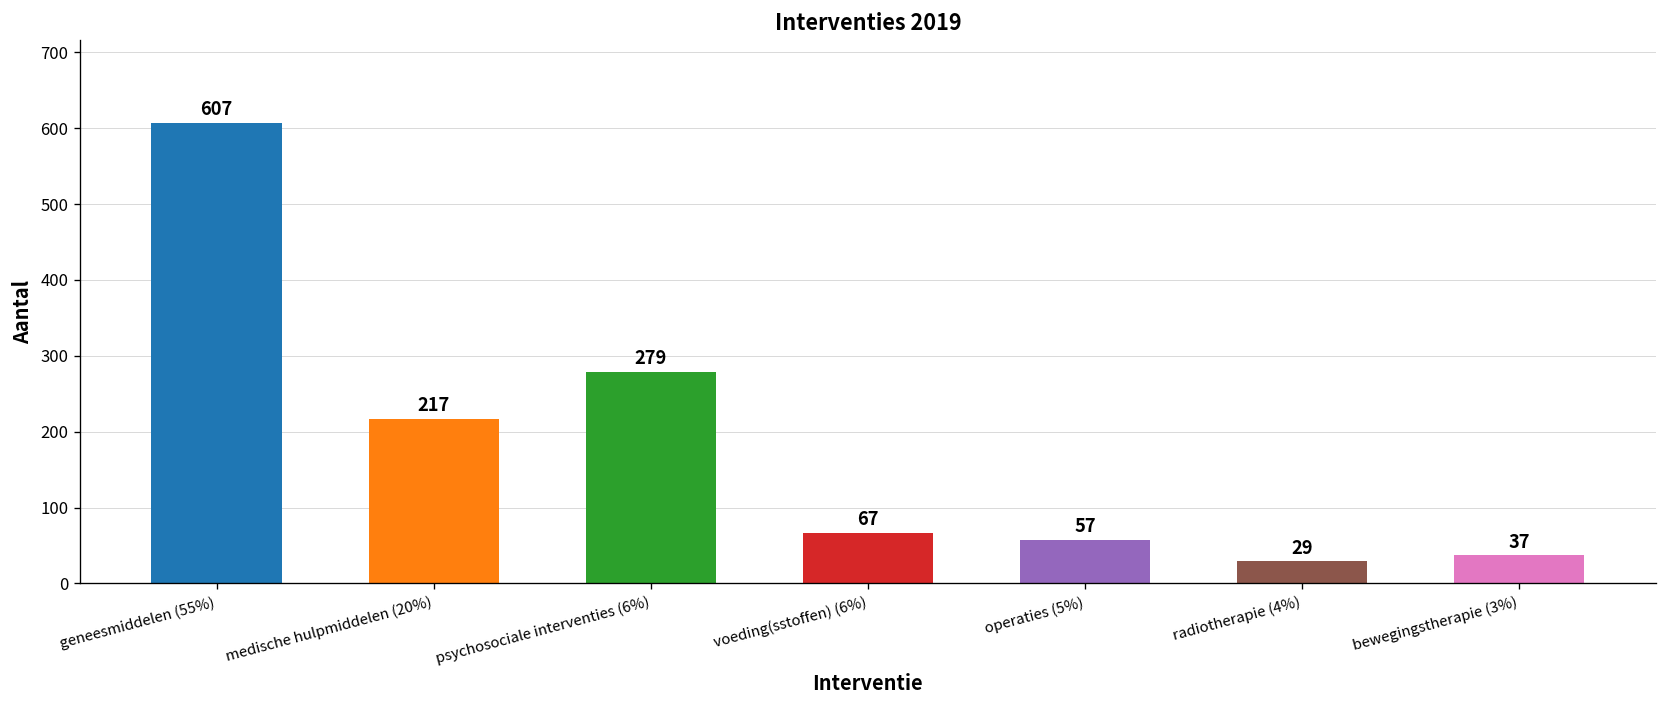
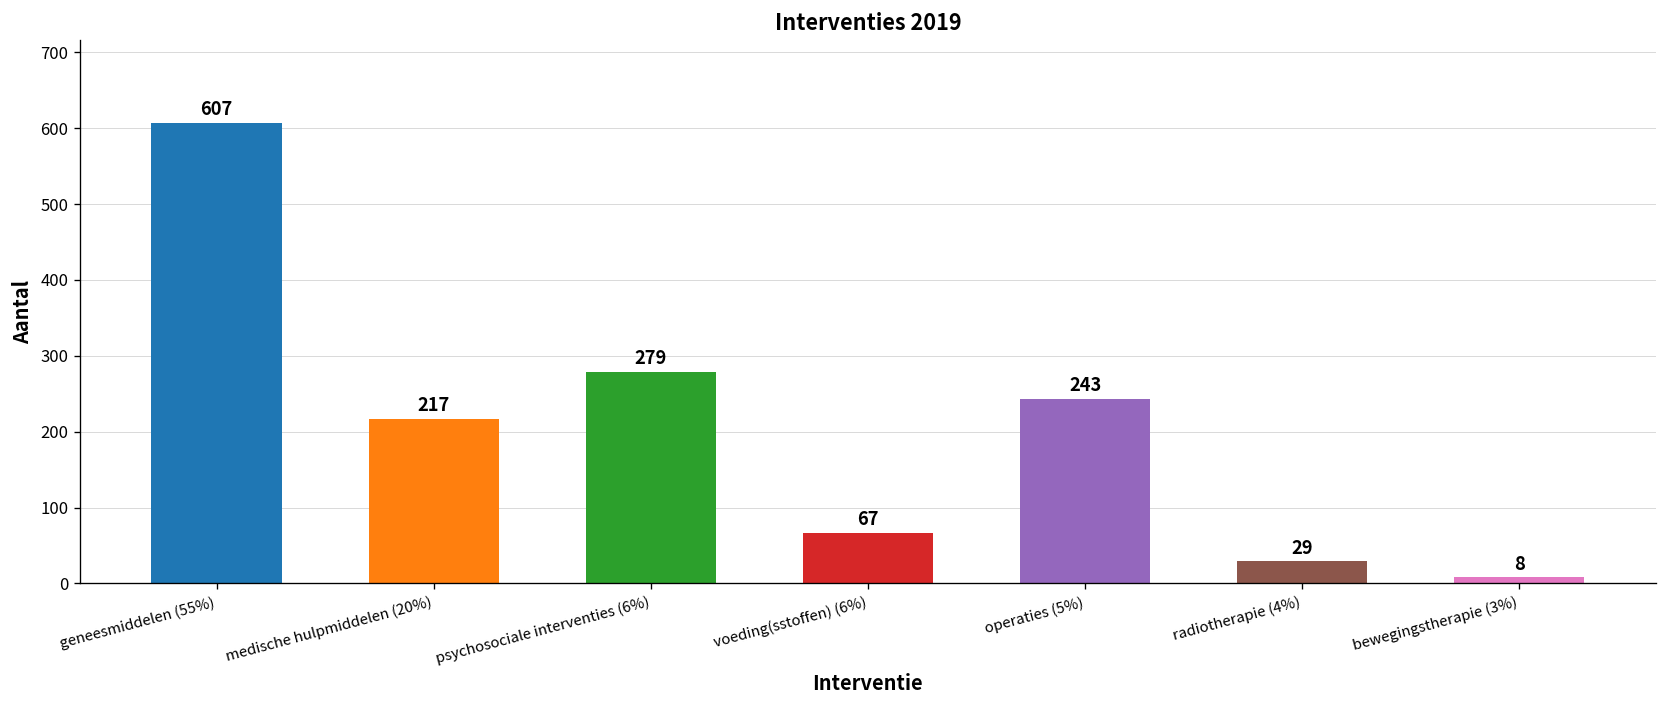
  {
    "geneesmiddelen (55%)": 607,
    "medische hulpmiddelen (20%)": 217,
    "psychosociale interventies (6%)": 279,
    "voeding(sstoffen) (6%)": 67,
-   "operaties (5%)": 57,
+   "operaties (5%)": 243,
    "radiotherapie (4%)": 29,
-   "bewegingstherapie (3%)": 37
+   "bewegingstherapie (3%)": 8
  }
